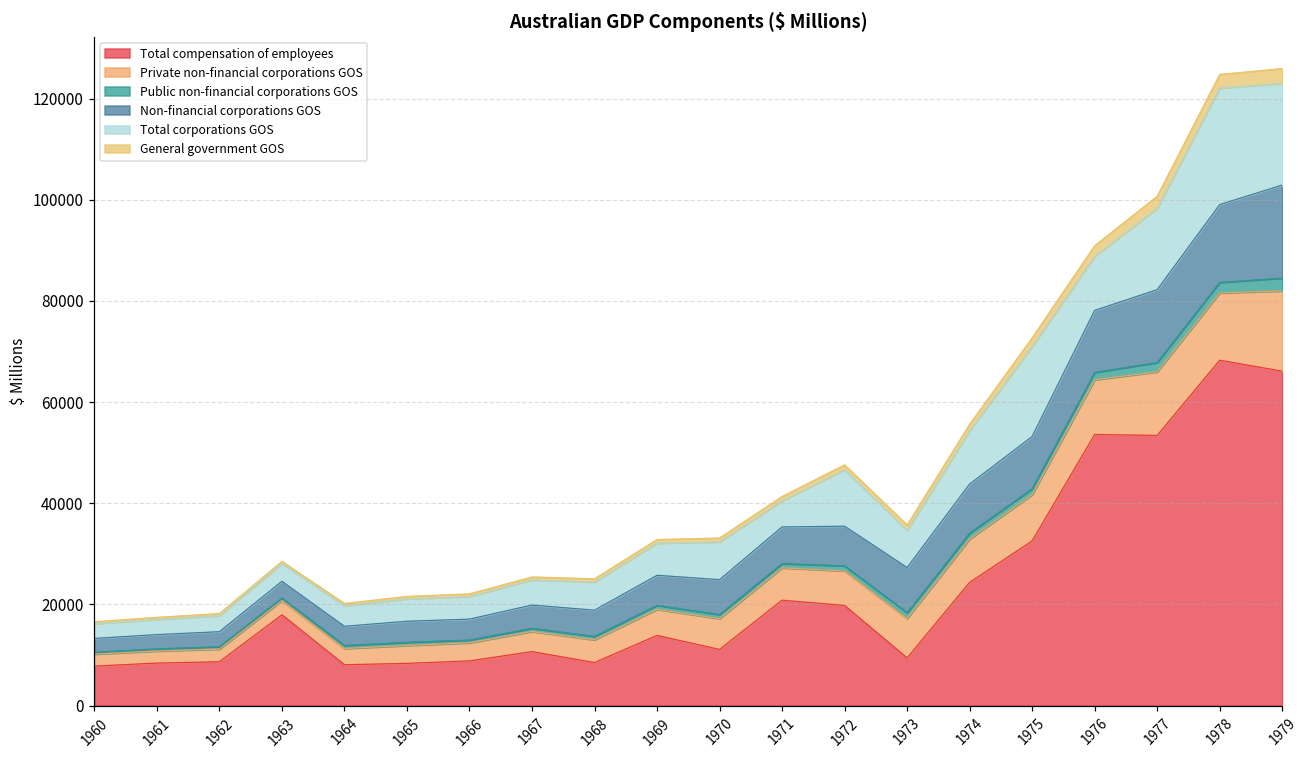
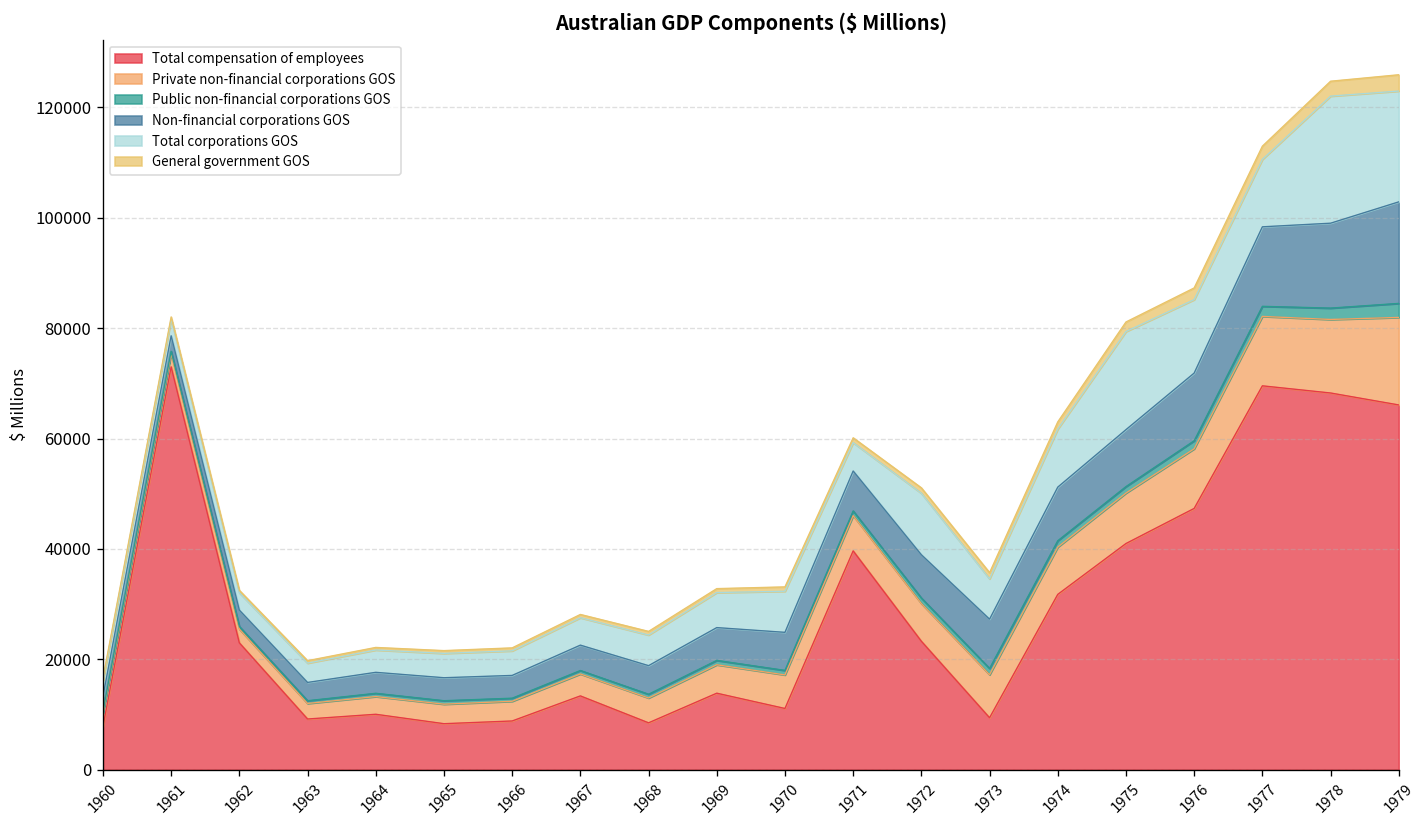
  {
    "Total compensation of employees": {
      "1960": 8000,
-     "1961": 8000,
-     "1962": 9000,
-     "1963": 18000,
-     "1964": 8000,
+     "1961": 73000,
+     "1962": 23000,
+     "1963": 9000,
+     "1964": 10000,
      "1965": 8000,
      "1966": 9000,
-     "1967": 11000,
+     "1967": 13000,
      "1968": 8000,
      "1969": 14000,
      "1970": 11000,
-     "1971": 21000,
-     "1972": 20000,
+     "1971": 40000,
+     "1972": 23000,
      "1973": 9000,
-     "1974": 24000,
-     "1975": 33000,
-     "1976": 54000,
-     "1977": 53000,
+     "1974": 32000,
+     "1975": 41000,
+     "1976": 47000,
+     "1977": 70000,
      "1978": 68000,
      "1979": 66000
    },
    "Total corporations GOS": {
      "1967": 5000,
      "1968": 6000,
      "1969": 6000,
      "1970": 7000,
      "1971": 5000,
      "1972": 11000,
      "1973": 7000,
      "1974": 11000,
      "1975": 18000,
-     "1976": 11000,
-     "1977": 16000,
+     "1976": 13000,
+     "1977": 12000,
      "1978": 23000,
      "1979": 20000
    }
  }
